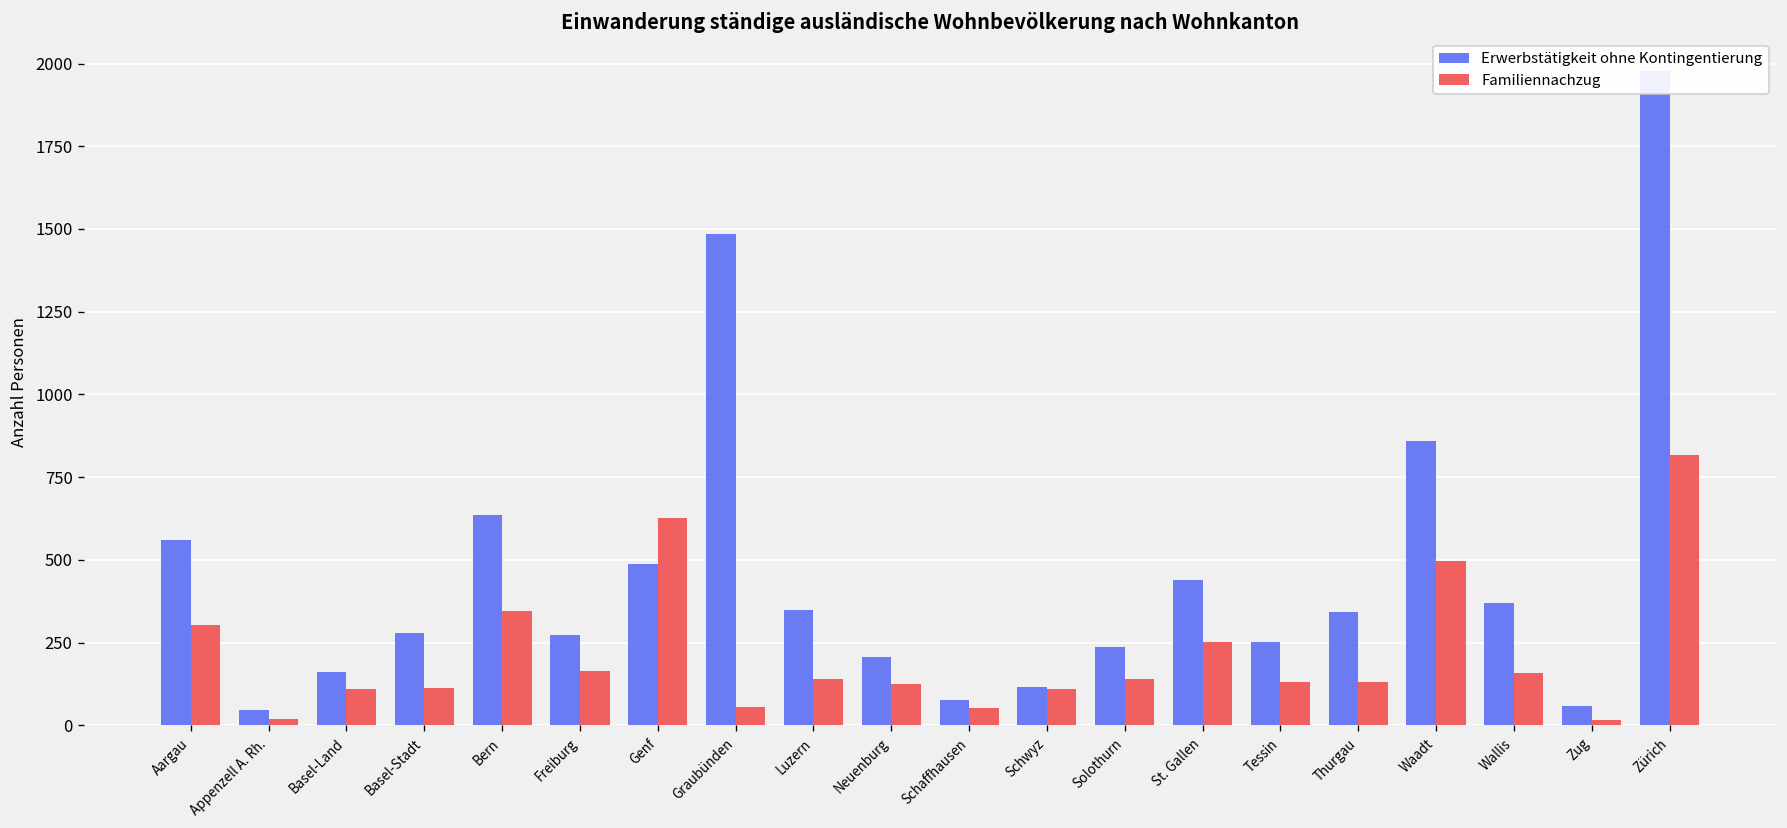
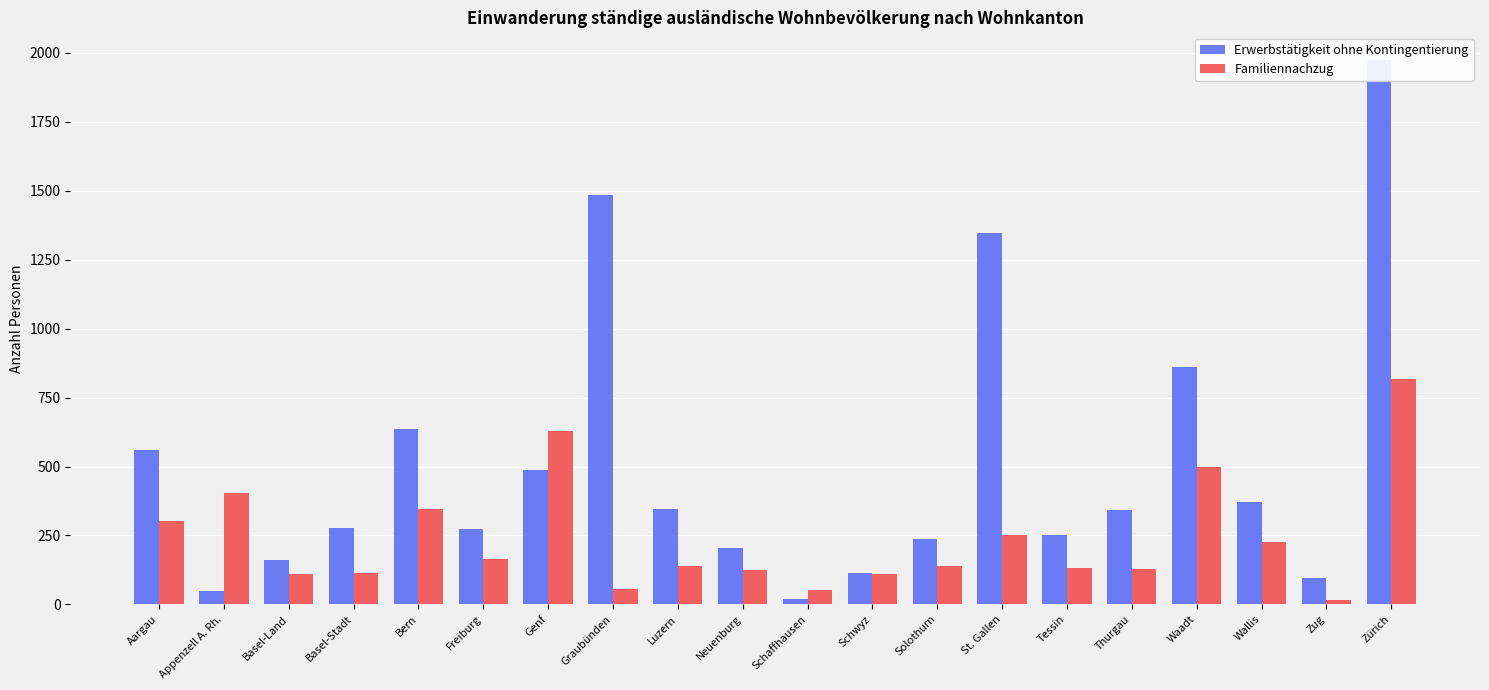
  {
    "Erwerbstätigkeit ohne Kontingentierung": {
      "Aargau": 560,
      "Appenzell A. Rh.": 50,
      "Basel-Land": 160,
      "Basel-Stadt": 280,
      "Bern": 640,
      "Freiburg": 270,
      "Genf": 490,
      "Graubünden": 1480,
      "Luzern": 350,
      "Neuenburg": 210,
-     "Schaffhausen": 80,
+     "Schaffhausen": 20,
      "Schwyz": 120,
      "Solothurn": 240,
-     "St. Gallen": 440,
+     "St. Gallen": 1350,
      "Tessin": 250,
      "Thurgau": 340,
      "Waadt": 860,
      "Wallis": 370,
-     "Zug": 60
+     "Zug": 100
    },
    "Familiennachzug": {
      "Aargau": 300,
-     "Appenzell A. Rh.": 20,
+     "Appenzell A. Rh.": 410,
      "Basel-Land": 110,
      "Basel-Stadt": 110,
      "Bern": 350,
      "Freiburg": 160,
      "Genf": 630,
      "Graubünden": 60,
      "Luzern": 140,
      "Neuenburg": 130,
      "Schaffhausen": 50,
      "Schwyz": 110,
      "Solothurn": 140,
      "St. Gallen": 250,
      "Tessin": 130,
      "Thurgau": 130,
      "Waadt": 500,
-     "Wallis": 160,
+     "Wallis": 230,
      "Zug": 20,
      "Zürich": 820
    }
  }
